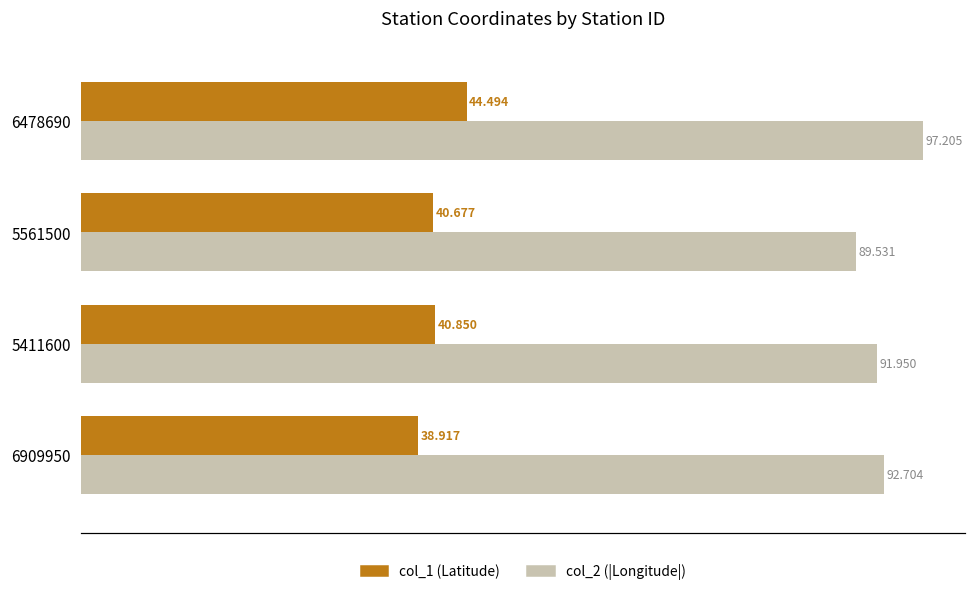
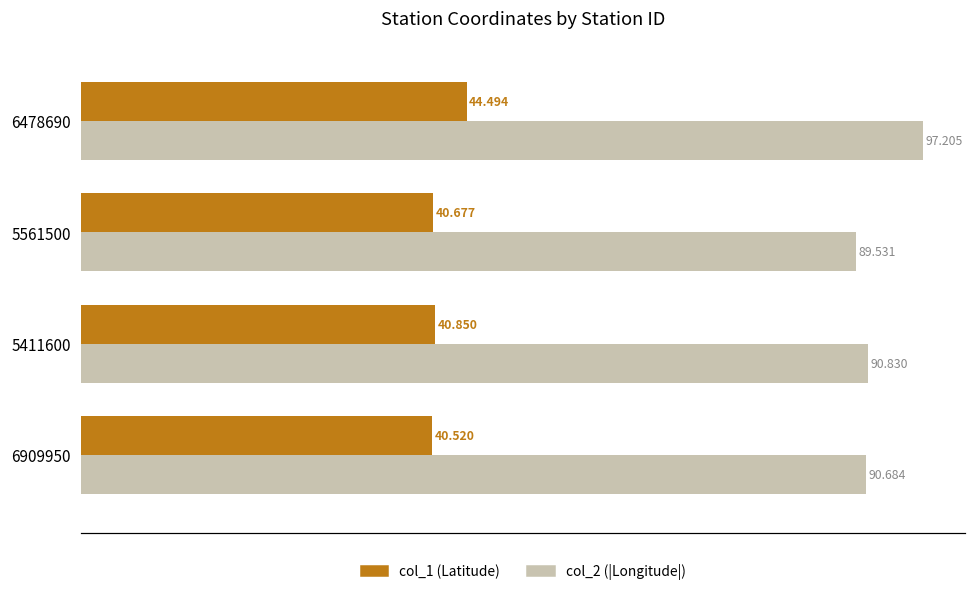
  {
    "col_1 (Latitude)": {
      "6478690": 44.494,
      "5561500": 40.677,
      "5411600": 40.850,
-     "6909950": 38.917
+     "6909950": 40.520
    },
    "col_2 (|Longitude|)": {
      "6478690": 97.205,
      "5561500": 89.531,
-     "5411600": 91.950,
-     "6909950": 92.704
+     "5411600": 90.830,
+     "6909950": 90.684
    }
  }
